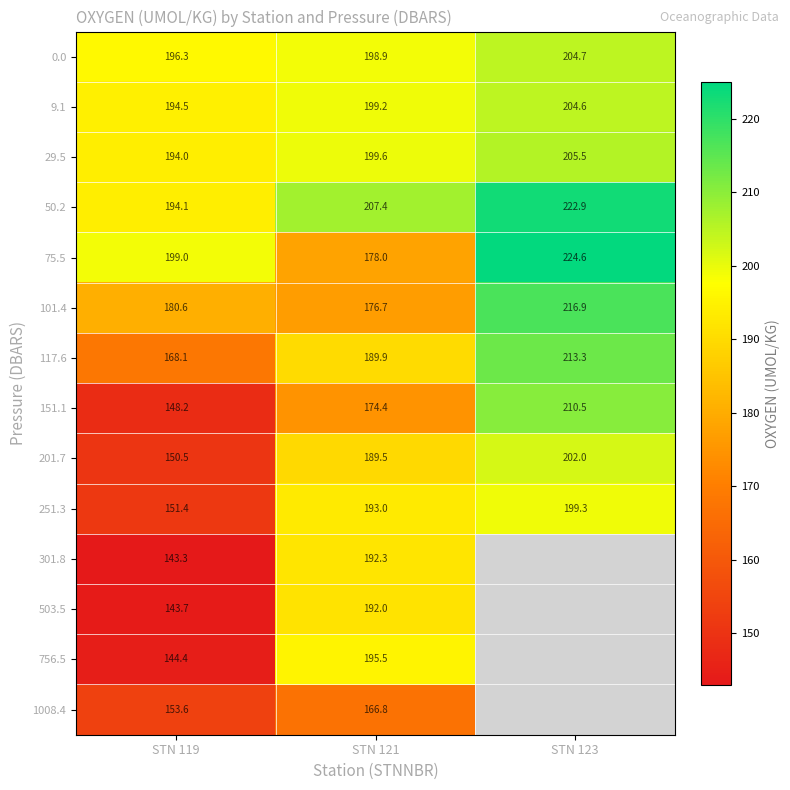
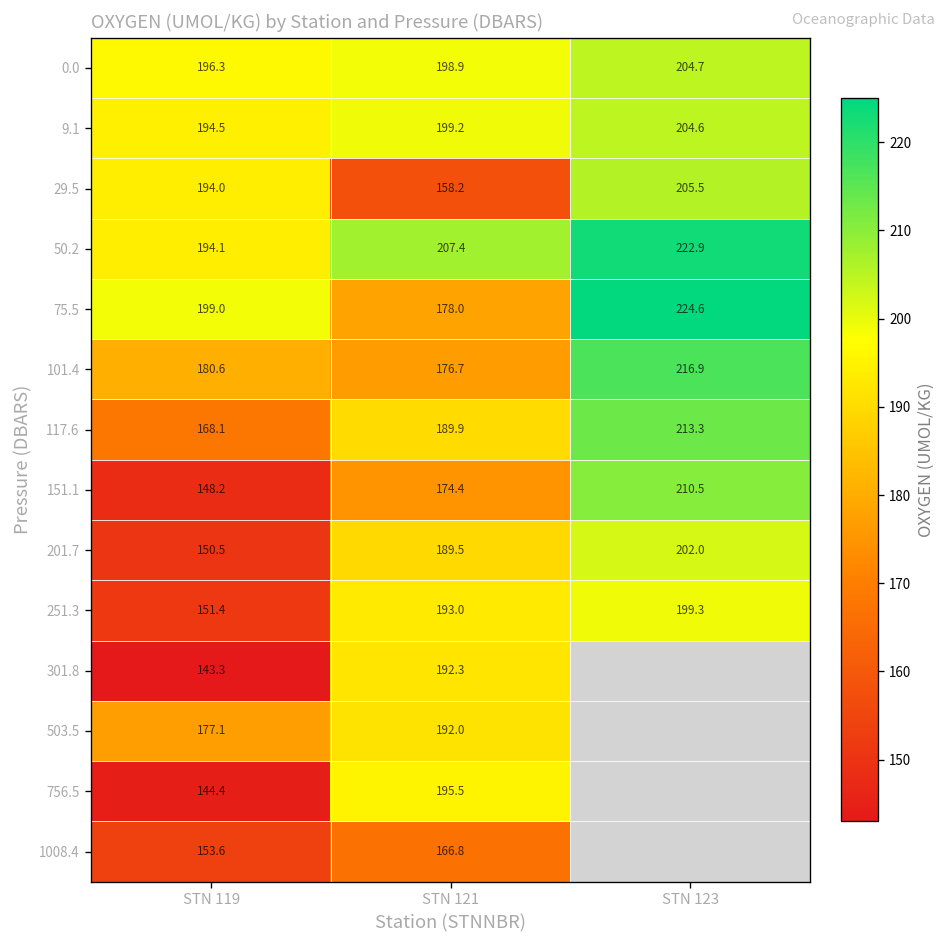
  {
    "0.0": {
      "STN 119": 196.3,
      "STN 121": 198.9,
      "STN 123": 204.7
    },
    "9.1": {
      "STN 119": 194.5,
      "STN 121": 199.2,
      "STN 123": 204.6
    },
    "29.5": {
      "STN 119": 194.0,
-     "STN 121": 199.6,
+     "STN 121": 158.2,
      "STN 123": 205.5
    },
    "50.2": {
      "STN 119": 194.1,
      "STN 121": 207.4,
      "STN 123": 222.9
    },
    "75.5": {
      "STN 119": 199.0,
      "STN 121": 178.0,
      "STN 123": 224.6
    },
    "101.4": {
      "STN 119": 180.6,
      "STN 121": 176.7,
      "STN 123": 216.9
    },
    "117.6": {
      "STN 119": 168.1,
      "STN 121": 189.9,
      "STN 123": 213.3
    },
    "151.1": {
      "STN 119": 148.2,
      "STN 121": 174.4,
      "STN 123": 210.5
    },
    "201.7": {
      "STN 119": 150.5,
      "STN 121": 189.5,
      "STN 123": 202.0
    },
    "251.3": {
      "STN 119": 151.4,
      "STN 121": 193.0,
      "STN 123": 199.3
    },
    "301.8": {
      "STN 119": 143.3,
      "STN 121": 192.3
    },
    "503.5": {
-     "STN 119": 143.7,
+     "STN 119": 177.1,
      "STN 121": 192.0
    },
    "756.5": {
      "STN 119": 144.4,
      "STN 121": 195.5
    },
    "1008.4": {
      "STN 119": 153.6,
      "STN 121": 166.8
    }
  }
